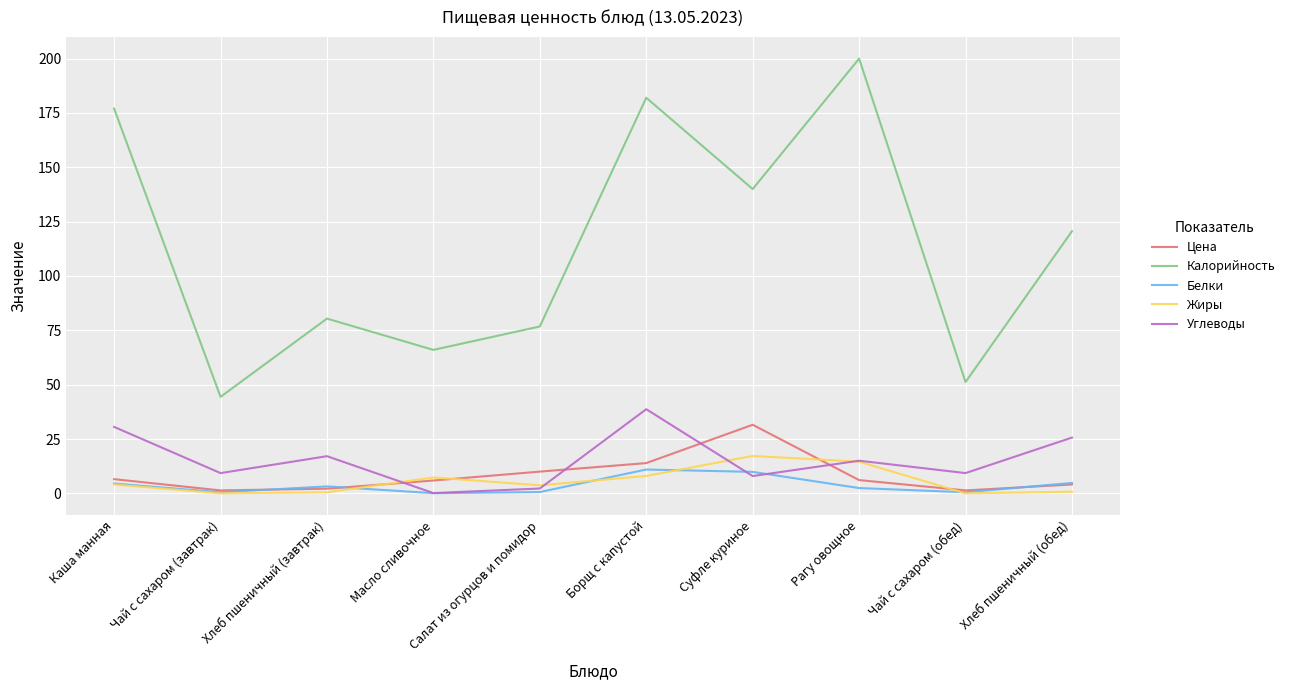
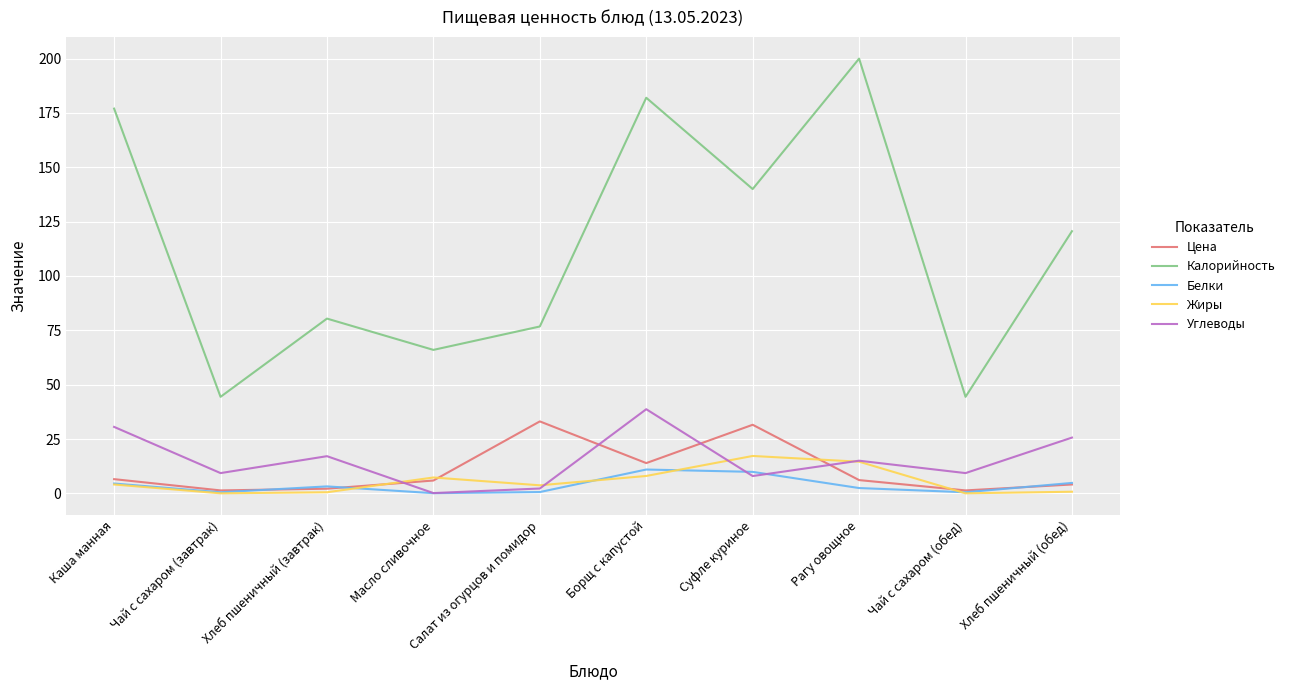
  {
    "Цена": {
      "Каша манная": 7,
      "Масло сливочное": 6,
-     "Салат из огурцов и помидор": 10,
+     "Салат из огурцов и помидор": 33,
      "Борщ с капустой": 14,
      "Суфле куриное": 32,
      "Рагу овощное": 6
    },
    "Калорийность": {
      "Каша манная": 177,
      "Чай с сахаром (завтрак)": 44,
      "Хлеб пшеничный (завтрак)": 80,
      "Масло сливочное": 66,
      "Салат из огурцов и помидор": 77,
      "Борщ с капустой": 182,
      "Суфле куриное": 140,
      "Рагу овощное": 200,
-     "Чай с сахаром (обед)": 51,
+     "Чай с сахаром (обед)": 44,
      "Хлеб пшеничный (обед)": 121
    },
    "Белки": {
      "Салат из огурцов и помидор": 1,
      "Борщ с капустой": 11,
      "Суфле куриное": 10,
      "Рагу овощное": 2
    },
    "Жиры": {
      "Хлеб пшеничный (завтрак)": 1,
      "Масло сливочное": 7,
      "Салат из огурцов и помидор": 4,
      "Борщ с капустой": 8,
      "Суфле куриное": 17,
      "Хлеб пшеничный (обед)": 1
    },
    "Углеводы": {
      "Каша манная": 31,
      "Чай с сахаром (завтрак)": 9,
      "Хлеб пшеничный (завтрак)": 17,
      "Салат из огурцов и помидор": 2,
      "Борщ с капустой": 39,
      "Суфле куриное": 8,
      "Чай с сахаром (обед)": 9,
      "Хлеб пшеничный (обед)": 26
    }
  }
